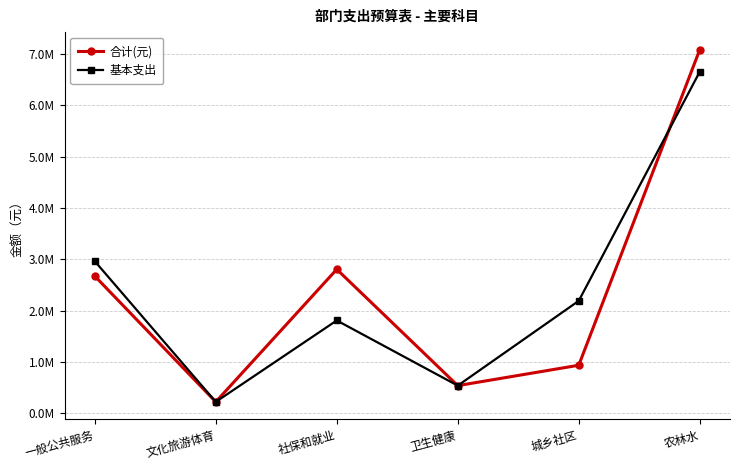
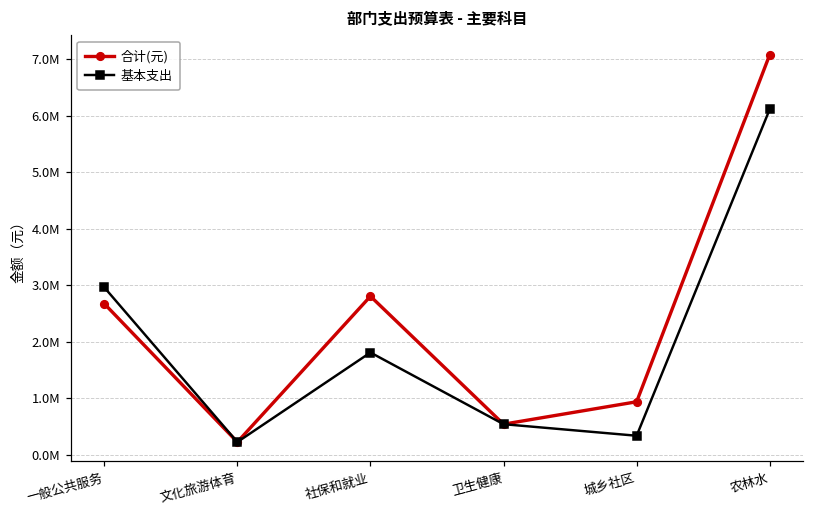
  {
    "合计(元)": {
      "一般公共服务": 2700000,
      "社保和就业": 2800000,
      "城乡社区": 900000,
      "农林水": 7100000
    },
    "基本支出": {
      "一般公共服务": 3000000,
      "社保和就业": 1800000,
-     "城乡社区": 2200000,
-     "农林水": 6700000
+     "城乡社区": 300000,
+     "农林水": 6100000
    }
  }
